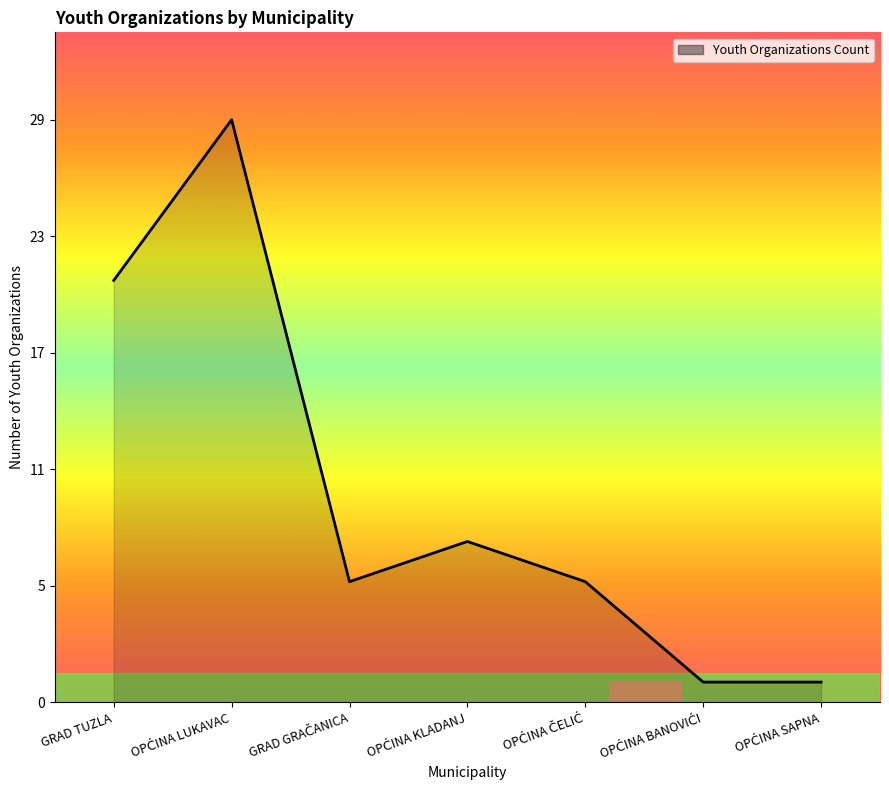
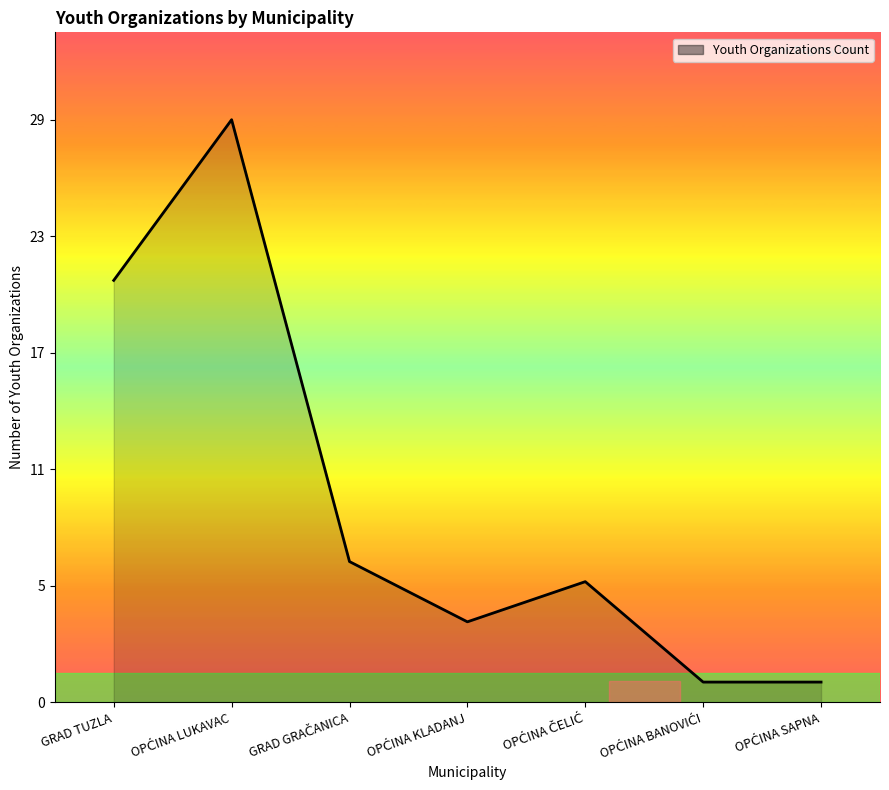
  {
    "GRAD TUZLA": 21,
    "OPĆINA LUKAVAC": 29,
-   "GRAD GRAČANICA": 6,
-   "OPĆINA KLADANJ": 8,
+   "GRAD GRAČANICA": 7,
+   "OPĆINA KLADANJ": 4,
    "OPĆINA ČELIĆ": 6
  }
